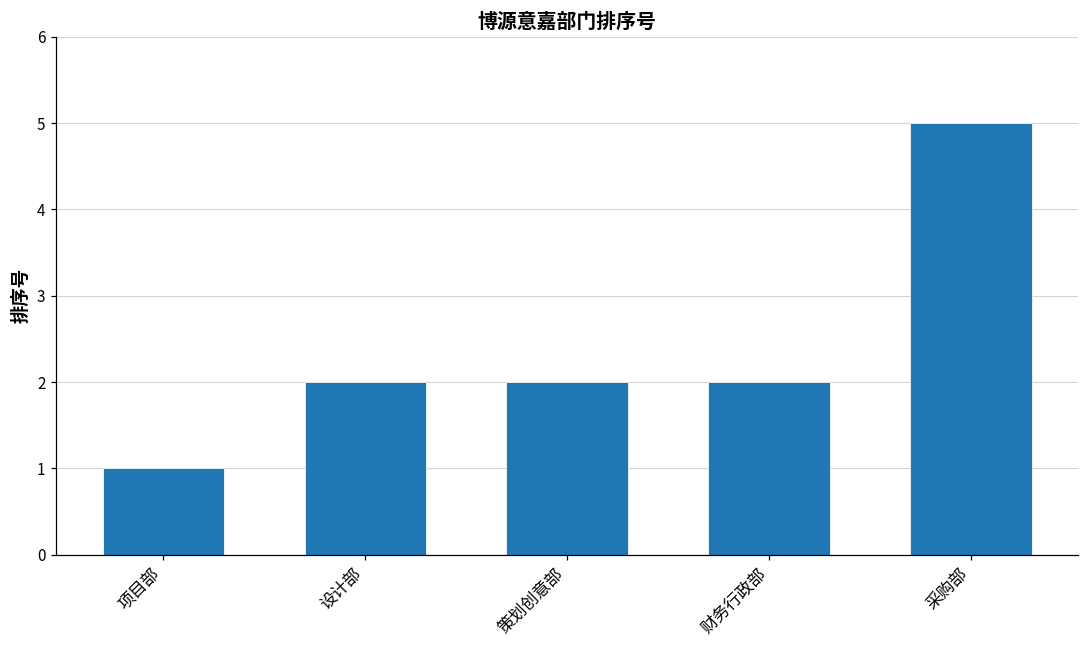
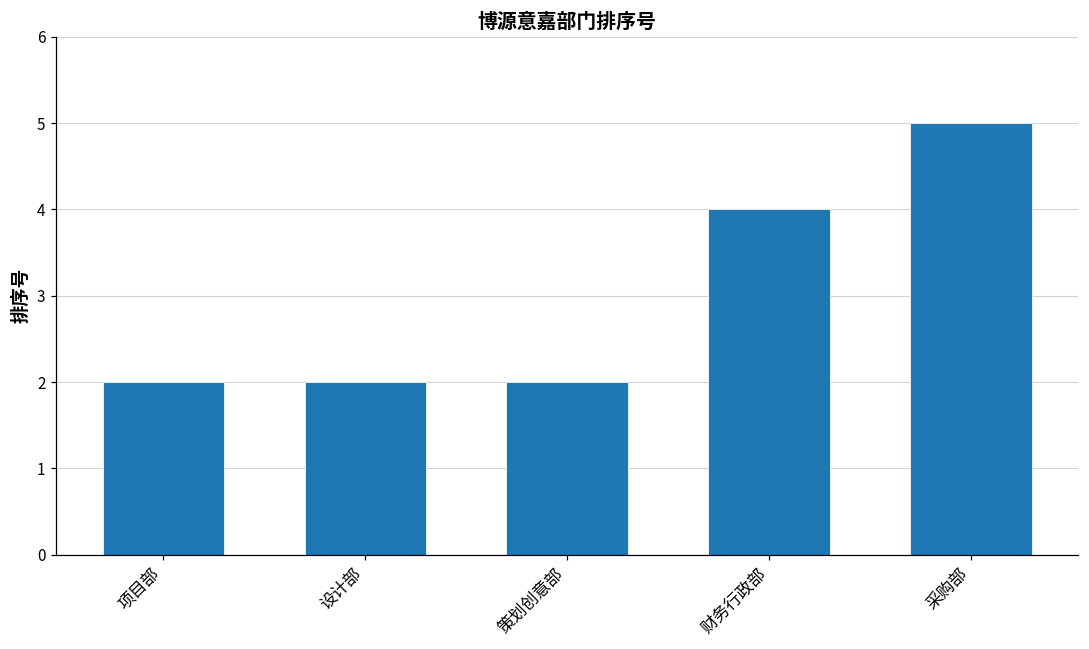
  {
-   "项目部": 1,
+   "项目部": 2,
    "设计部": 2,
    "策划创意部": 2,
-   "财务行政部": 2,
+   "财务行政部": 4,
    "采购部": 5
  }
